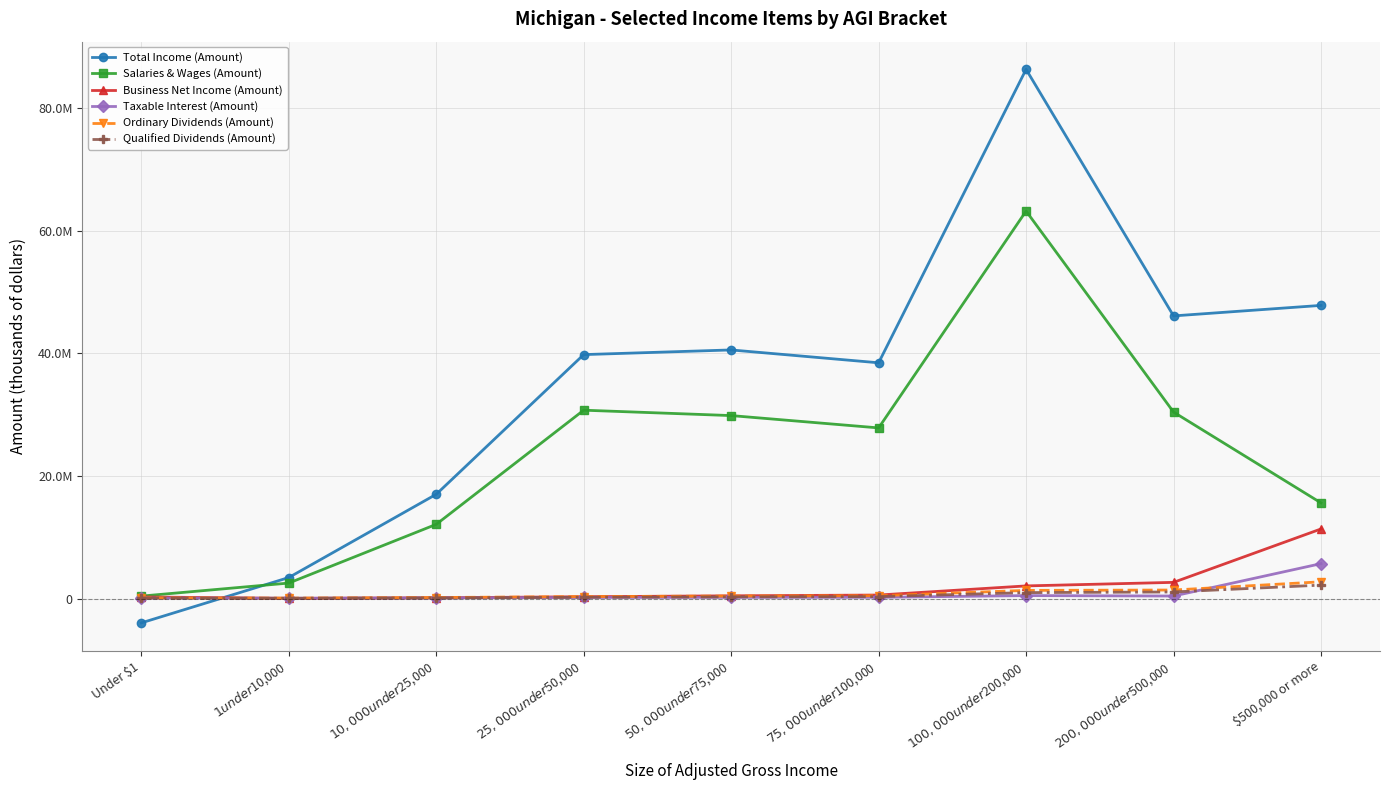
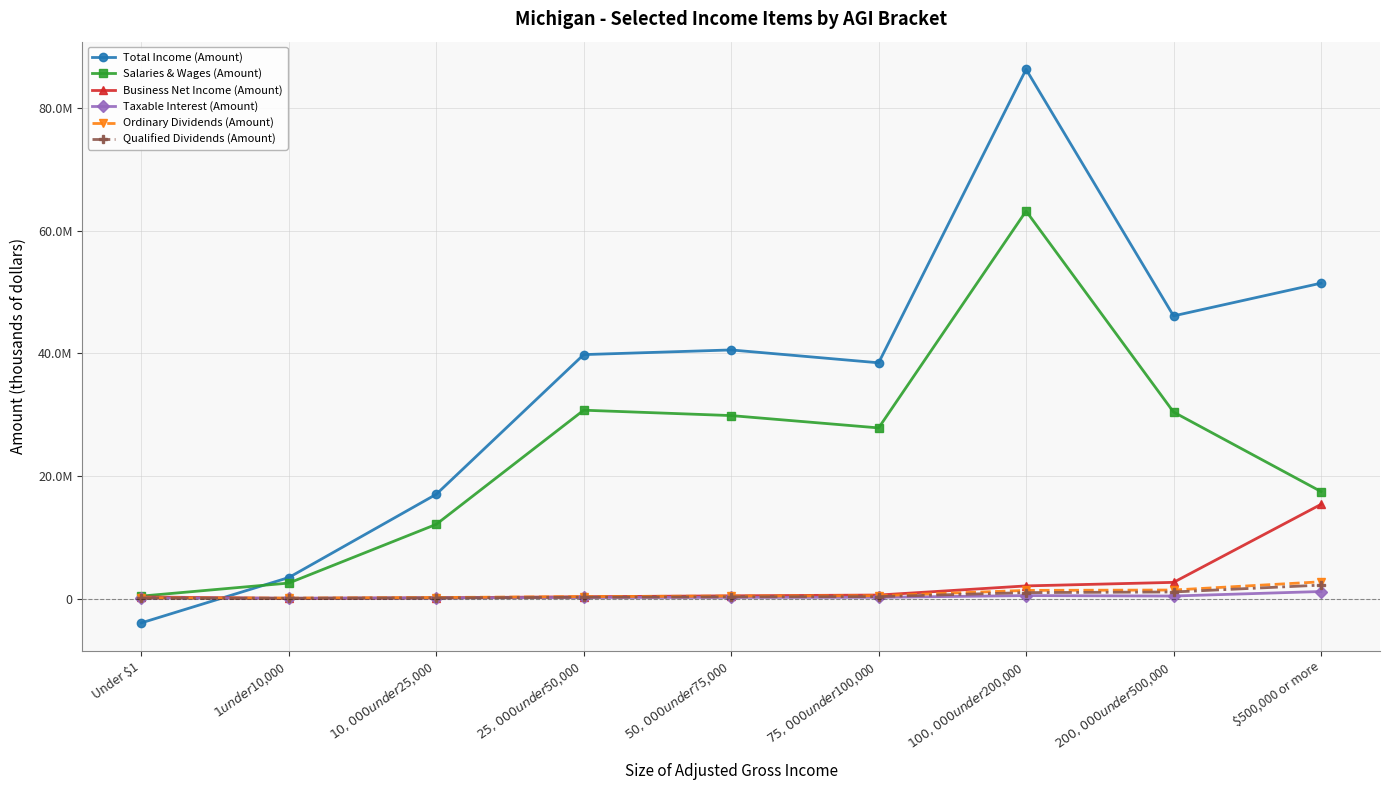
  {
    "Total Income (Amount)": {
      "Under $1": -4000000,
-     "$500,000 or more": 48000000
+     "$500,000 or more": 51000000
    },
    "Salaries & Wages (Amount)": {
-     "$500,000 or more": 16000000
+     "$500,000 or more": 17000000
    },
    "Business Net Income (Amount)": {
-     "$500,000 or more": 11000000
+     "$500,000 or more": 15000000
    },
    "Taxable Interest (Amount)": {
-     "$500,000 or more": 6000000
+     "$500,000 or more": 1000000
    },
    "Ordinary Dividends (Amount)": {
      "$500,000 or more": 3000000
    },
    "Qualified Dividends (Amount)": {
      "$500,000 or more": 2000000
    }
  }
